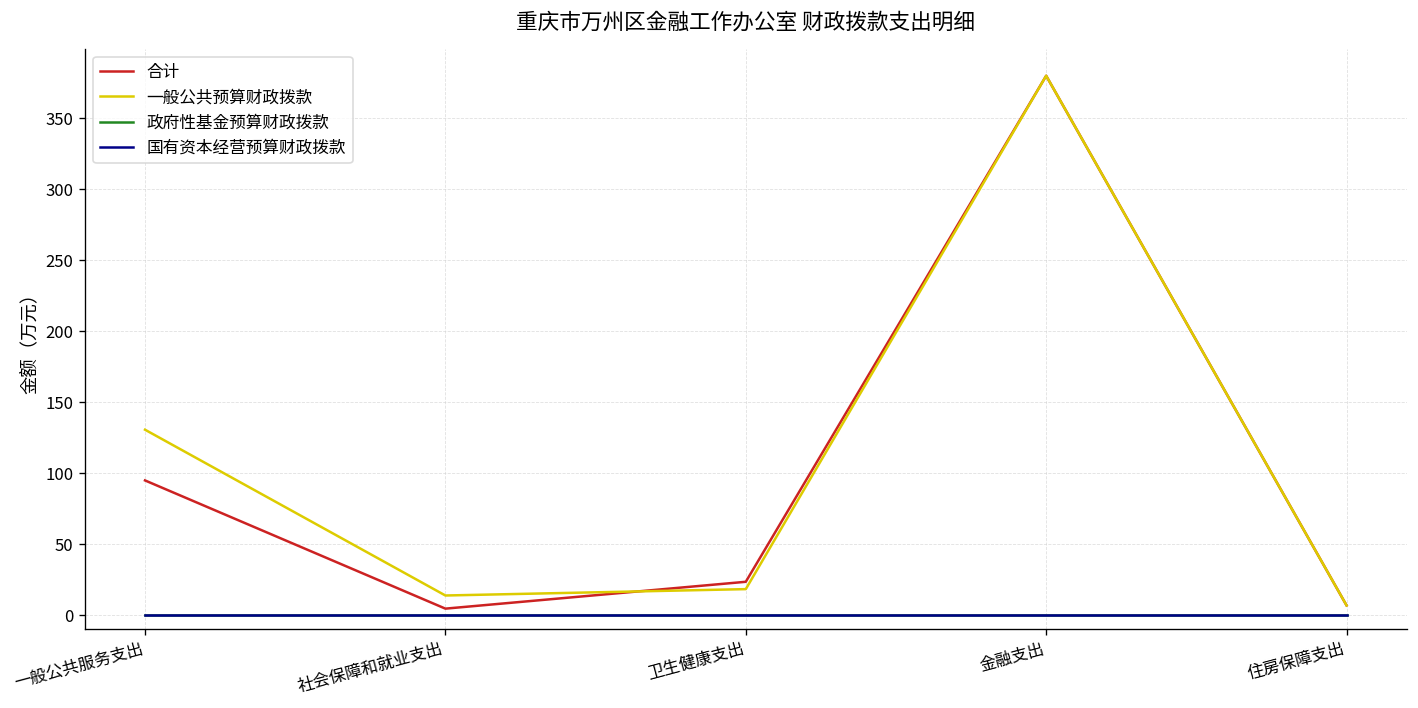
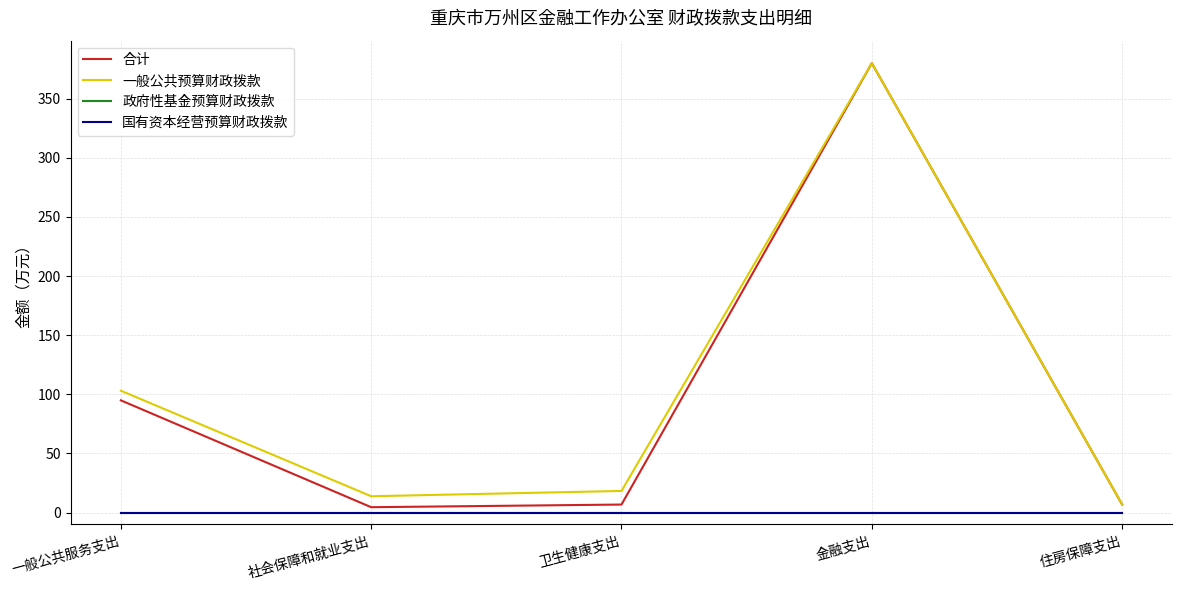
  {
    "合计": {
      "一般公共服务支出": 95,
      "社会保障和就业支出": 5,
-     "卫生健康支出": 23
+     "卫生健康支出": 7
    },
    "一般公共预算财政拨款": {
-     "一般公共服务支出": 131,
+     "一般公共服务支出": 103,
      "社会保障和就业支出": 14,
      "卫生健康支出": 18
    },
    "国有资本经营预算财政拨款": {
      "一般公共服务支出": 0,
      "社会保障和就业支出": 0,
      "卫生健康支出": 0,
      "金融支出": 0,
      "住房保障支出": 0
    }
  }
